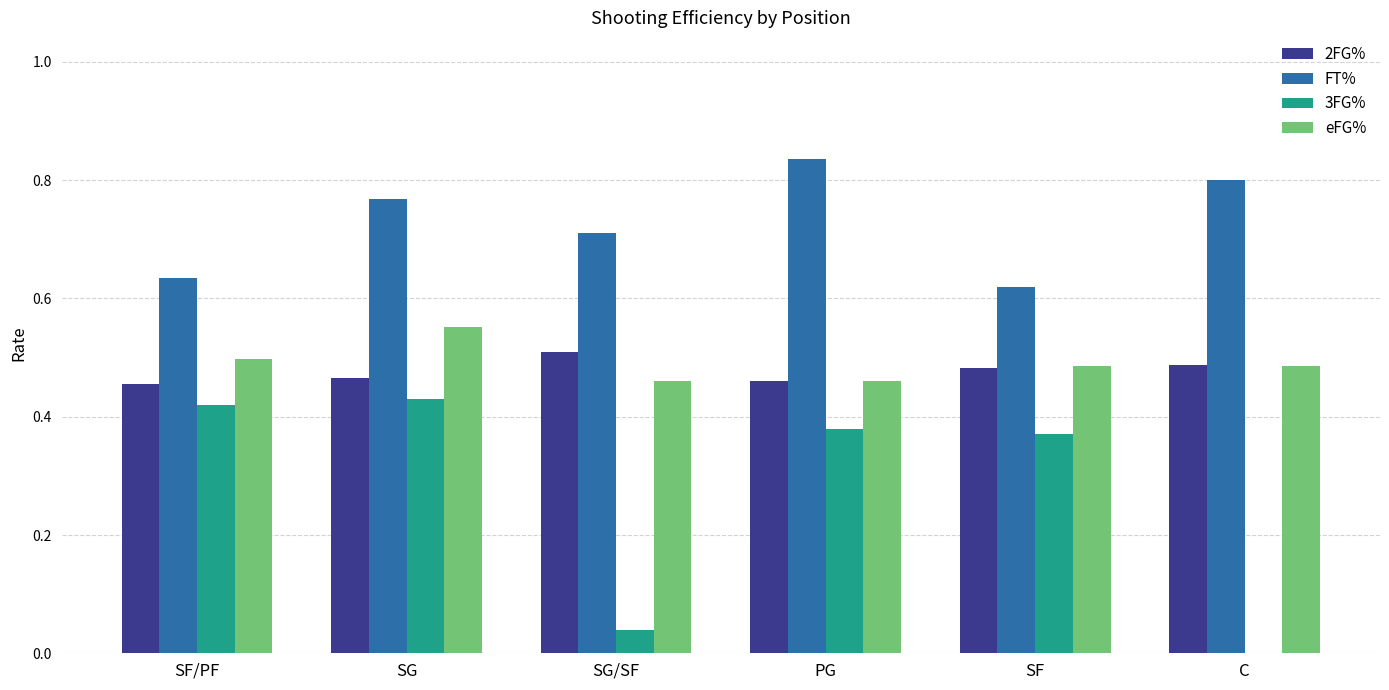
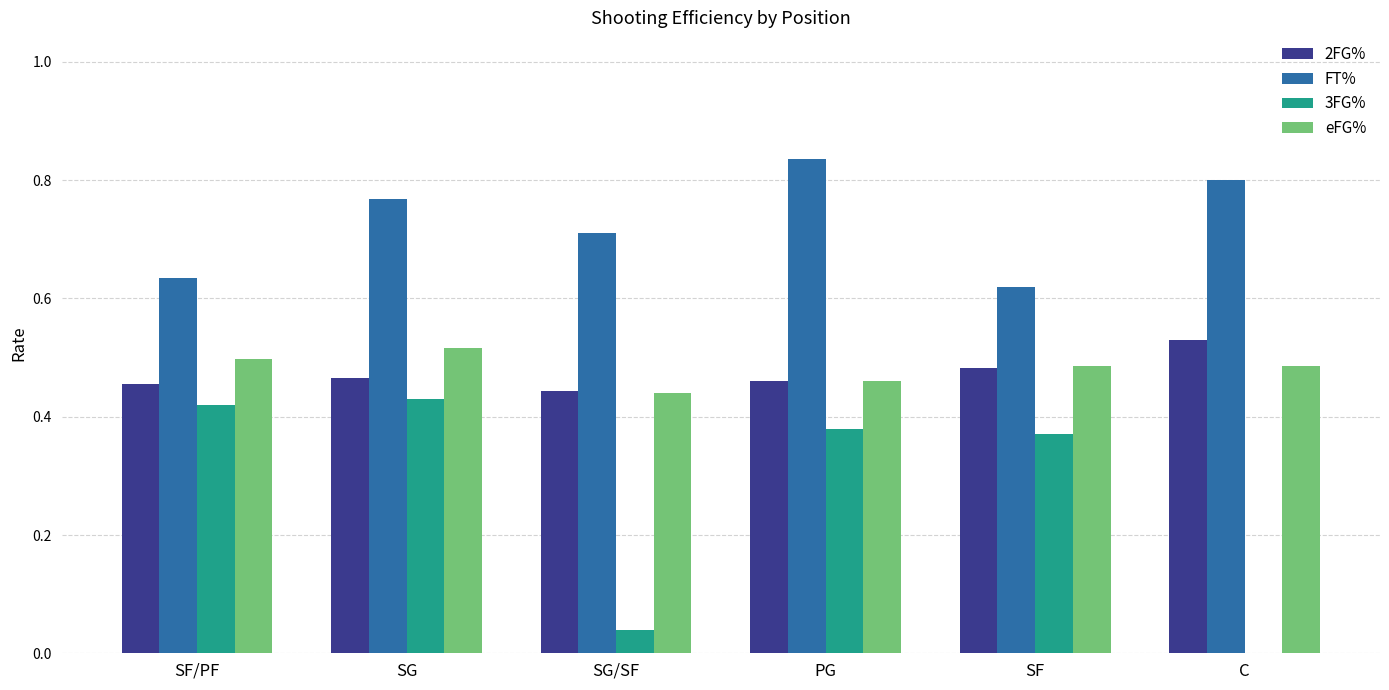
  {
    "2FG%": {
      "SF/PF": 0.46,
      "SG": 0.47,
-     "SG/SF": 0.51,
+     "SG/SF": 0.44,
      "PG": 0.46,
      "SF": 0.48,
-     "C": 0.49
+     "C": 0.53
    },
    "FT%": {
      "SF/PF": 0.64,
      "SG": 0.77,
      "SG/SF": 0.71,
      "PG": 0.84,
      "SF": 0.62,
      "C": 0.80
    },
    "3FG%": {
      "SF/PF": 0.42,
      "SG": 0.43,
      "SG/SF": 0.04,
      "PG": 0.38,
      "SF": 0.37,
      "C": 0.00
    },
    "eFG%": {
      "SF/PF": 0.50,
-     "SG": 0.55,
-     "SG/SF": 0.46,
+     "SG": 0.52,
+     "SG/SF": 0.44,
      "PG": 0.46,
      "SF": 0.49,
      "C": 0.49
    }
  }
